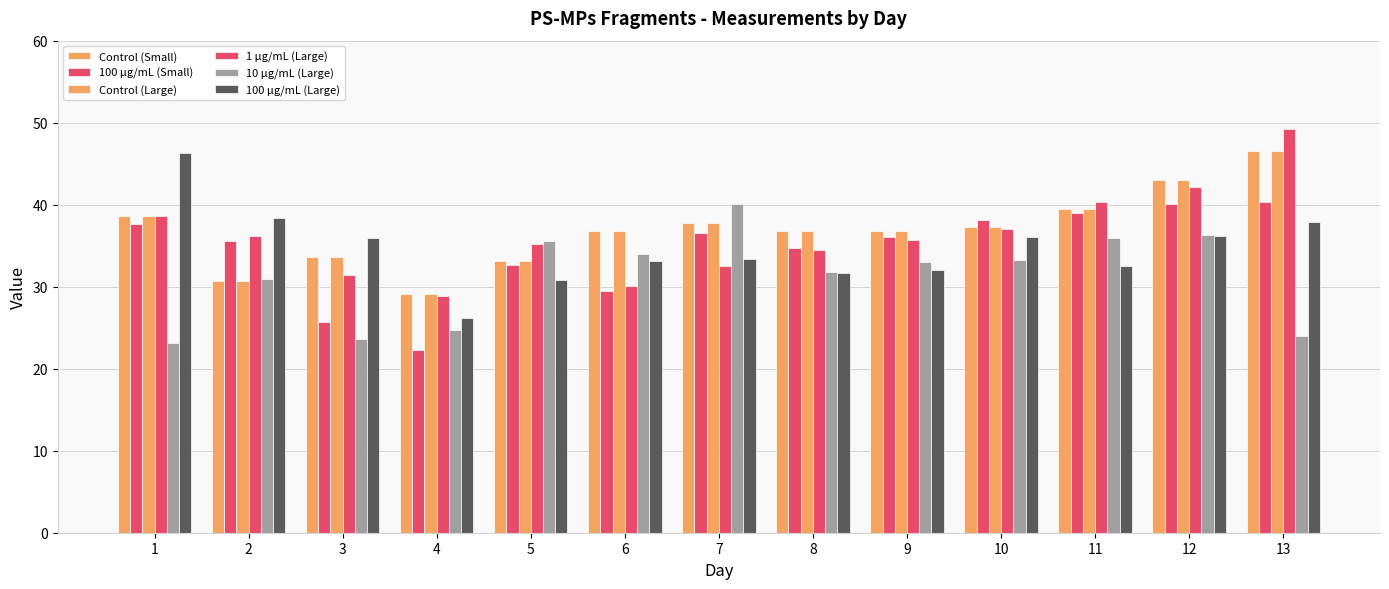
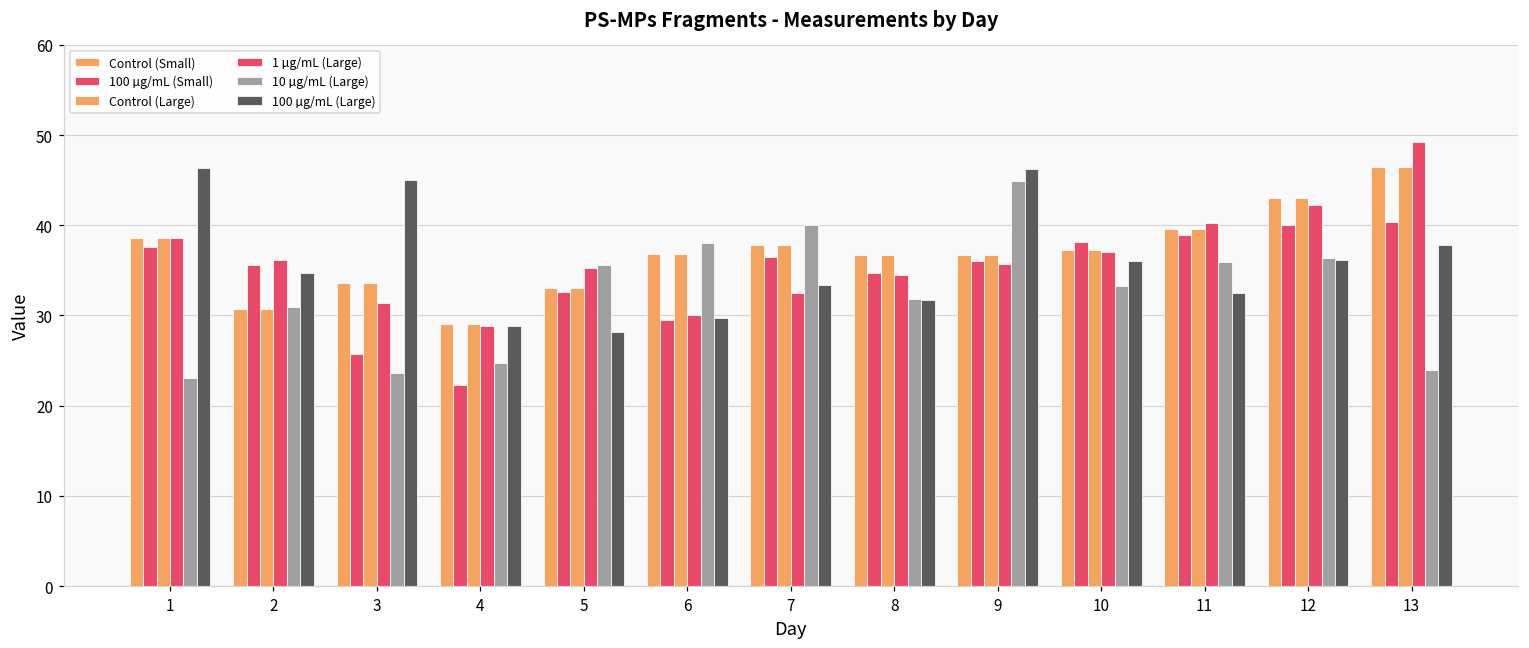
  {
    "10 µg/mL (Large)": {
      "1": 23,
      "2": 31,
      "3": 24,
      "4": 25,
      "5": 36,
-     "6": 34,
+     "6": 38,
      "7": 40,
      "8": 32,
-     "9": 33,
+     "9": 45,
      "10": 33,
      "11": 36,
      "12": 36,
      "13": 24
    },
    "100 µg/mL (Large)": {
      "1": 46,
-     "2": 38,
-     "3": 36,
-     "4": 26,
-     "5": 31,
-     "6": 33,
+     "2": 35,
+     "3": 45,
+     "4": 29,
+     "5": 28,
+     "6": 30,
      "7": 33,
      "8": 32,
-     "9": 32,
+     "9": 46,
      "10": 36,
      "11": 32,
      "12": 36,
      "13": 38
    }
  }
